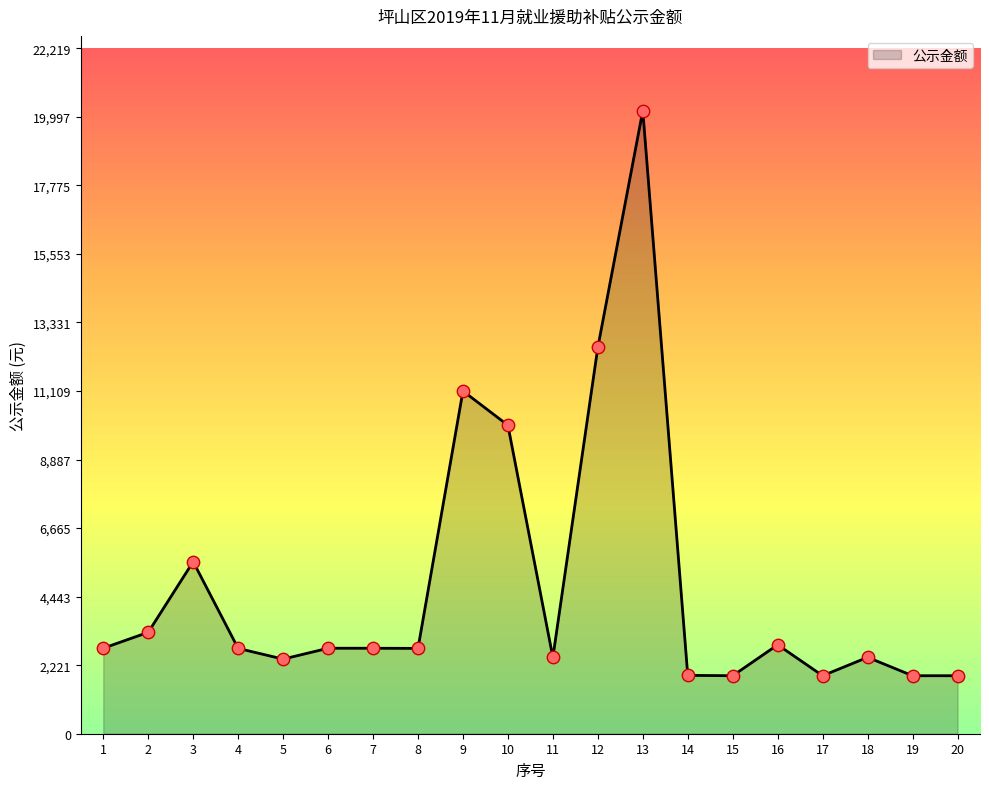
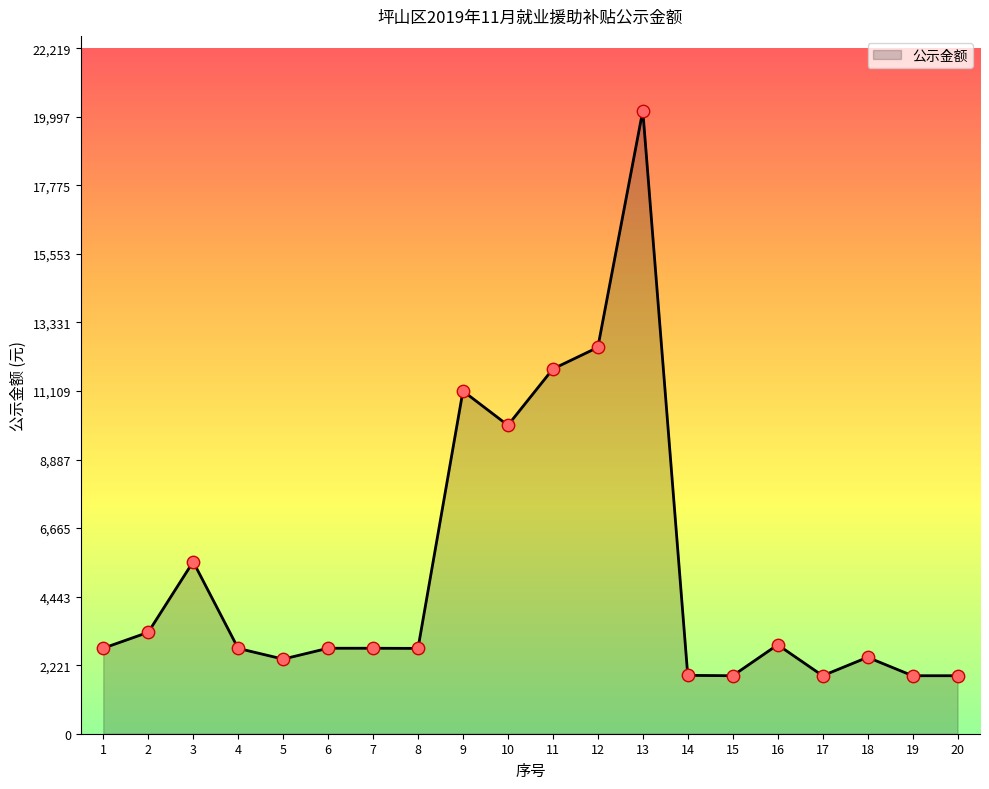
  {
    "1": "2,800",
    "2": "3,300",
    "3": "5,600",
    "4": "2,800",
    "5": "2,400",
    "6": "2,800",
    "7": "2,800",
    "8": "2,800",
    "9": "11,100",
    "10": "10,000",
-   "11": "2,500",
+   "11": "11,800",
    "12": "12,500",
    "13": "20,200",
    "14": "1,900",
    "15": "1,900",
    "16": "2,900",
    "17": "1,900",
    "18": "2,500",
    "19": "1,900",
    "20": "1,900"
  }
